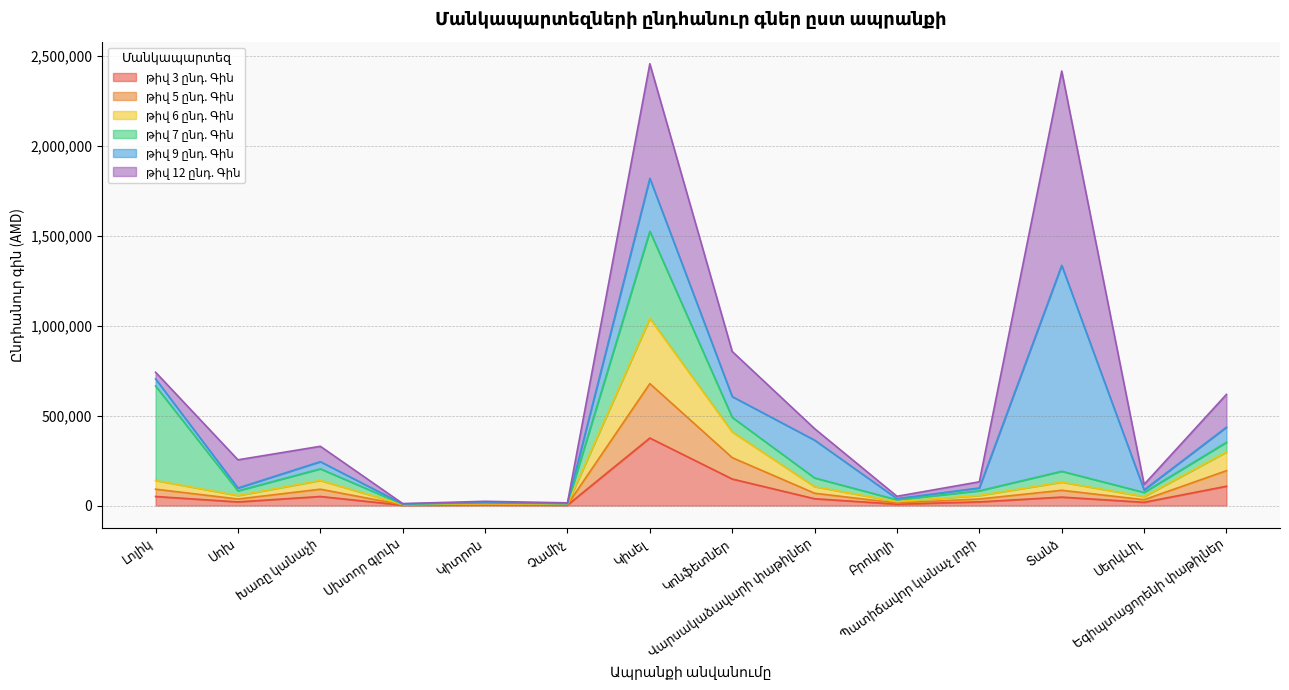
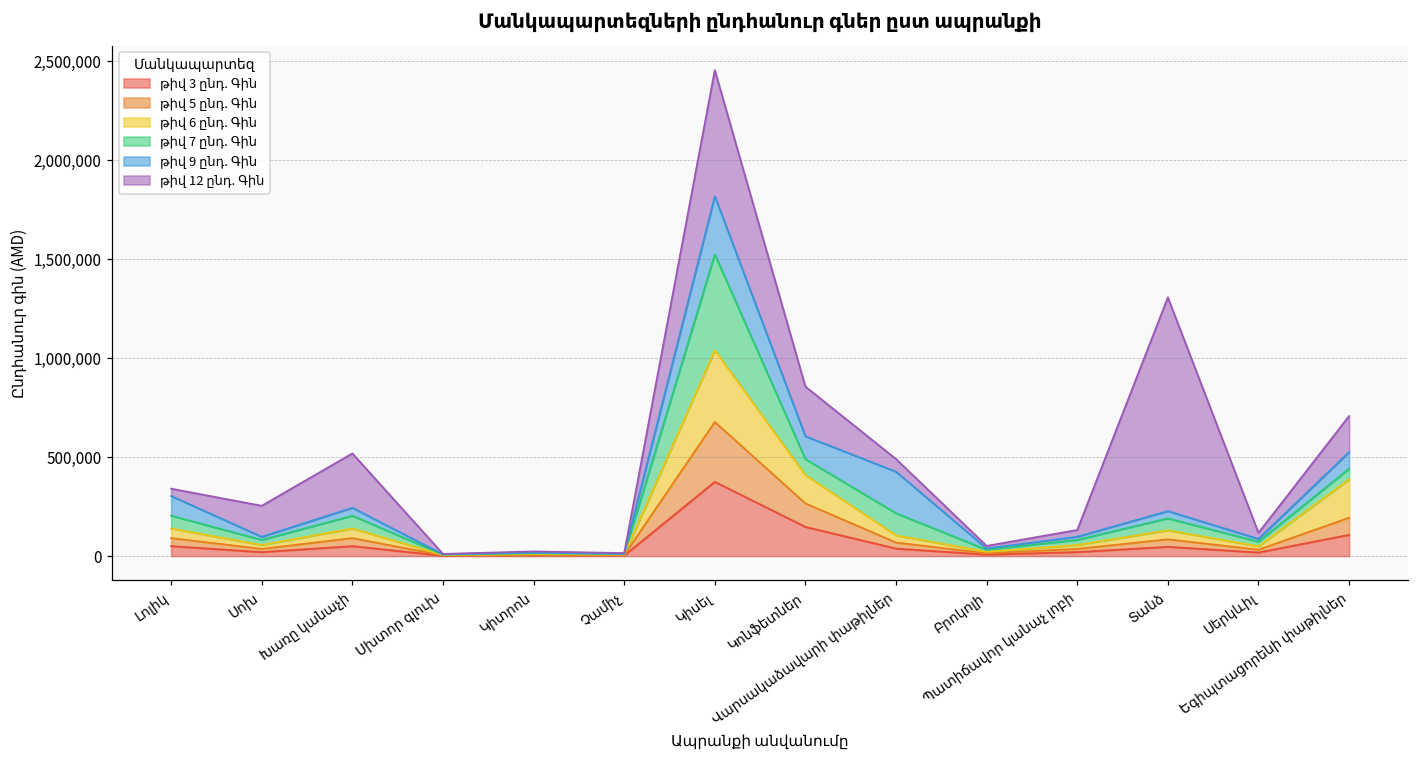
  {
    "թիվ 6 ընդ. Գին": {
      "Լոլիկ": "50,000",
      "Սոխ": "20,000",
      "Խառը կանաչի": "50,000",
      "Կիսել": "360,000",
      "Կոնֆետներ": "140,000",
      "Վարսակաձավարի փաթիլներ": "40,000",
      "Պատիճավոր կանաչ լոբի": "20,000",
      "Տանձ": "50,000",
      "Սերկևիլ": "20,000",
-     "Եգիպտացորենի փաթիլներ": "100,000"
+     "Եգիպտացորենի փաթիլներ": "190,000"
    },
    "թիվ 7 ընդ. Գին": {
-     "Լոլիկ": "530,000",
+     "Լոլիկ": "60,000",
      "Սոխ": "30,000",
      "Խառը կանաչի": "60,000",
      "Կիսել": "480,000",
      "Կոնֆետներ": "80,000",
-     "Վարսակաձավարի փաթիլներ": "50,000",
+     "Վարսակաձավարի փաթիլներ": "110,000",
      "Պատիճավոր կանաչ լոբի": "30,000",
      "Տանձ": "60,000",
      "Եգիպտացորենի փաթիլներ": "50,000"
    },
    "թիվ 9 ընդ. Գին": {
-     "Լոլիկ": "40,000",
+     "Լոլիկ": "100,000",
      "Սոխ": "20,000",
      "Խառը կանաչի": "40,000",
      "Կիսել": "290,000",
      "Կոնֆետներ": "120,000",
      "Վարսակաձավարի փաթիլներ": "210,000",
      "Պատիճավոր կանաչ լոբի": "20,000",
-     "Տանձ": "1,140,000",
+     "Տանձ": "40,000",
      "Եգիպտացորենի փաթիլներ": "80,000"
    },
    "թիվ 12 ընդ. Գին": {
      "Լոլիկ": "40,000",
      "Սոխ": "160,000",
-     "Խառը կանաչի": "90,000",
+     "Խառը կանաչի": "270,000",
      "Կիսել": "640,000",
      "Կոնֆետներ": "250,000",
      "Վարսակաձավարի փաթիլներ": "60,000",
      "Պատիճավոր կանաչ լոբի": "30,000",
      "Տանձ": "1,080,000",
      "Սերկևիլ": "30,000",
      "Եգիպտացորենի փաթիլներ": "180,000"
    }
  }
